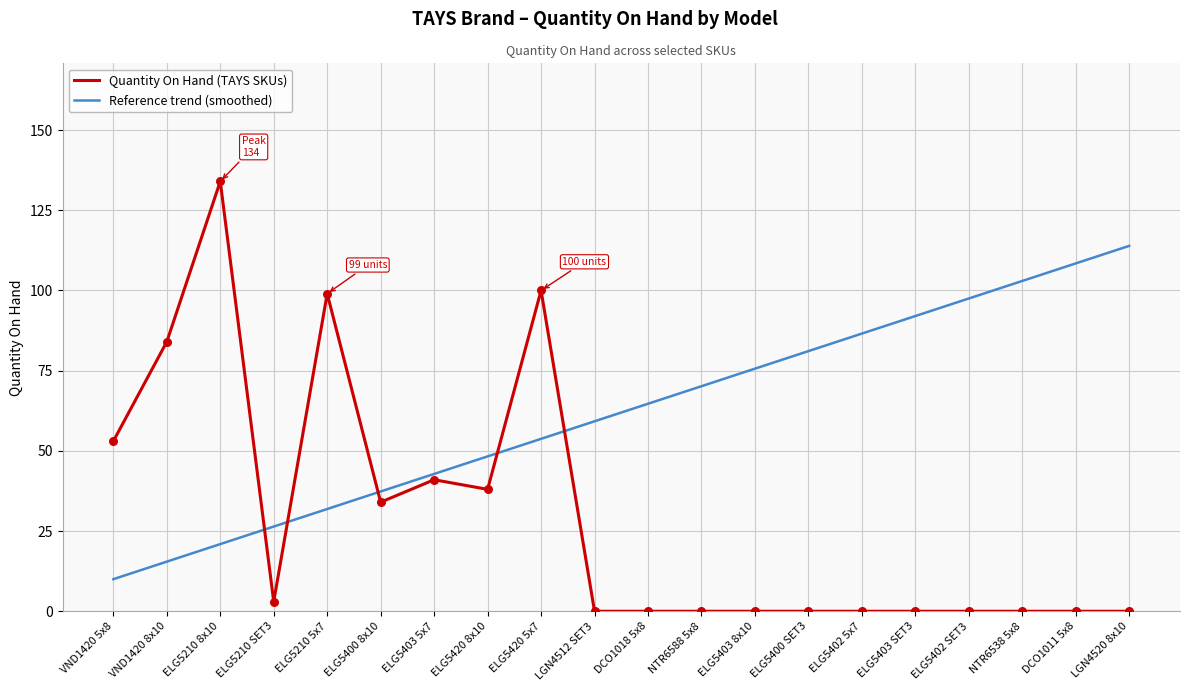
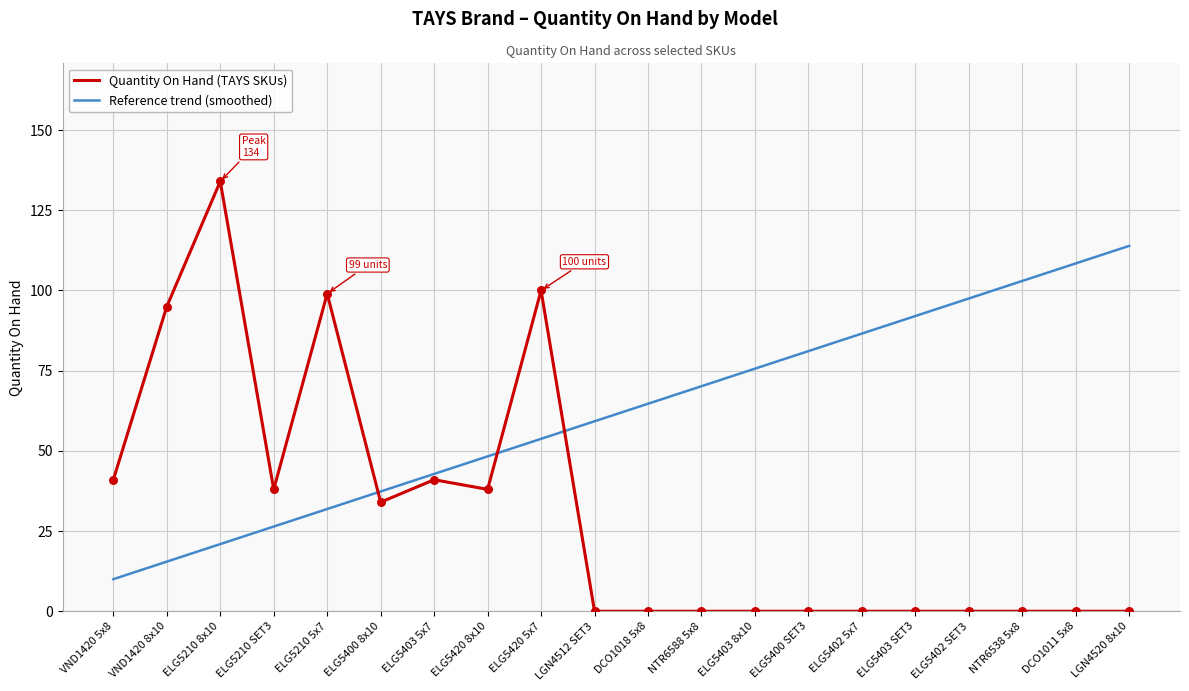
  {
    "Quantity On Hand (TAYS SKUs)": {
-     "VND1420 5x8": 53,
-     "VND1420 8x10": 84,
-     "ELG5210 SET3": 3,
+     "VND1420 5x8": 41,
+     "VND1420 8x10": 95,
+     "ELG5210 SET3": 38,
      "ELG5400 8x10": 34,
      "ELG5403 5x7": 41,
      "ELG5420 8x10": 38,
      "LGN4512 SET3": 0,
      "DCO1018 5x8": 0,
      "NTR6588 5x8": 0,
      "ELG5403 8x10": 0,
      "ELG5400 SET3": 0,
      "ELG5402 5x7": 0,
      "ELG5403 SET3": 0,
      "ELG5402 SET3": 0,
      "NTR6538 5x8": 0,
      "DCO1011 5x8": 0,
      "LGN4520 8x10": 0
    },
    "Reference trend (smoothed)": {
      "VND1420 5x8": 10,
      "VND1420 8x10": 15,
      "ELG5210 8x10": 21,
      "ELG5210 SET3": 26,
      "ELG5210 5x7": 32,
      "ELG5400 8x10": 37,
      "ELG5403 5x7": 43,
      "ELG5420 8x10": 48,
      "ELG5420 5x7": 54,
      "LGN4512 SET3": 59,
      "DCO1018 5x8": 65,
      "NTR6588 5x8": 70,
      "ELG5403 8x10": 76,
      "ELG5400 SET3": 81,
      "ELG5402 5x7": 87,
      "ELG5403 SET3": 92,
      "ELG5402 SET3": 97,
      "NTR6538 5x8": 103,
      "DCO1011 5x8": 108,
      "LGN4520 8x10": 114
    }
  }
